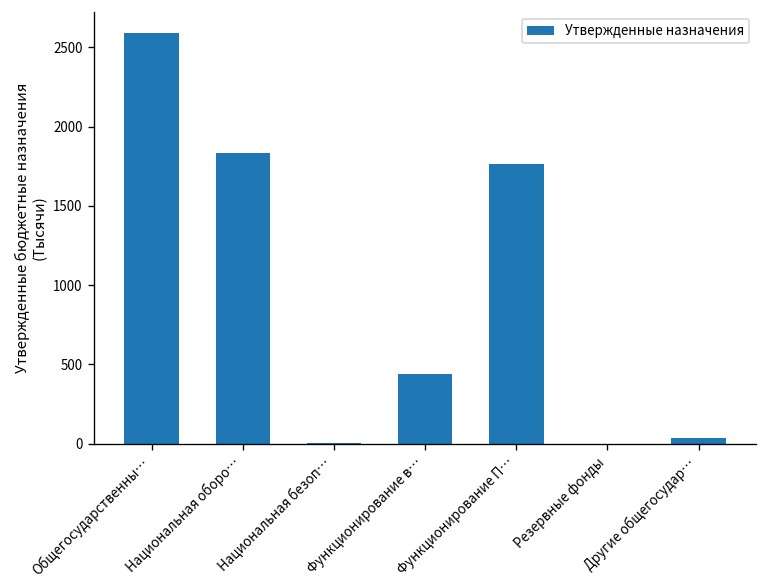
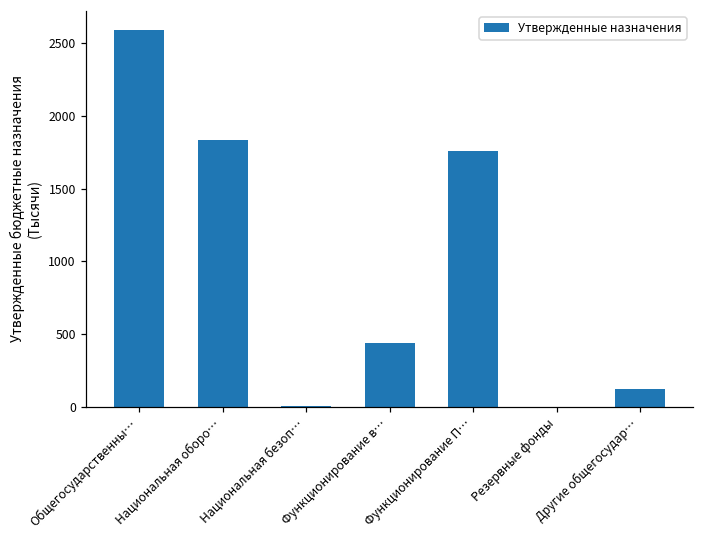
  {
    "Общегосударственны…": 2590,
    "Национальная оборо…": 1830,
    "Функционирование в…": 440,
    "Функционирование П…": 1760,
-   "Другие общегосудар…": 30
+   "Другие общегосудар…": 120
  }
